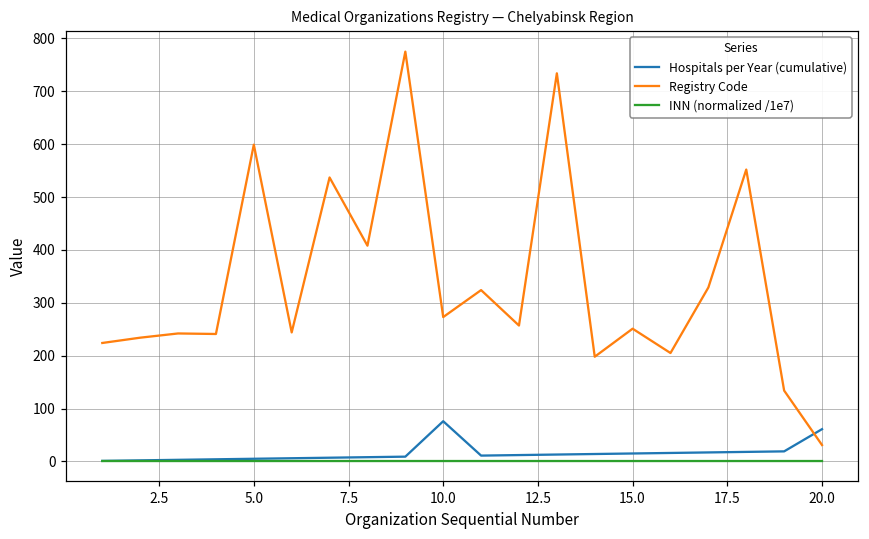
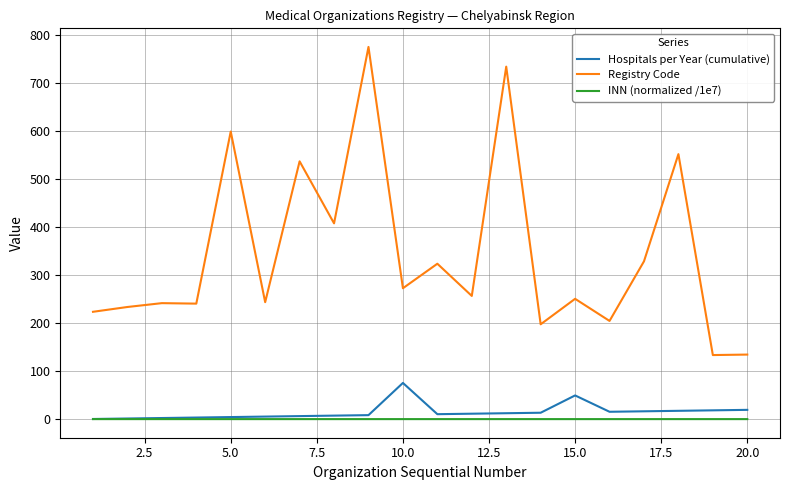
  {
    "Hospitals per Year (cumulative)": {
      "10.0": 80,
-     "15.0": 20,
-     "20.0": 60
+     "15.0": 50,
+     "20.0": 20
    },
    "Registry Code": {
      "5.0": 600,
      "10.0": 270,
      "15.0": 250,
-     "20.0": 30
+     "20.0": 140
    },
    "INN (normalized /1e7)": {
      "10.0": 0,
      "15.0": 0,
      "20.0": 0
    }
  }
